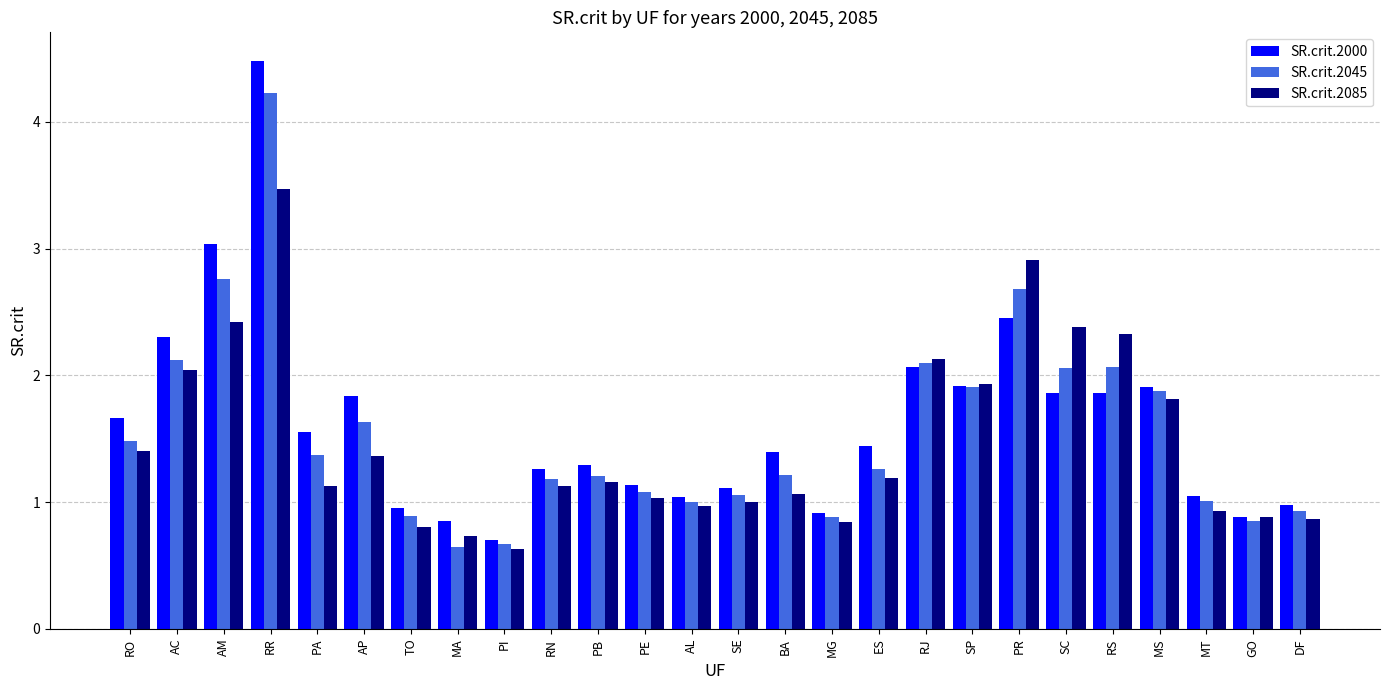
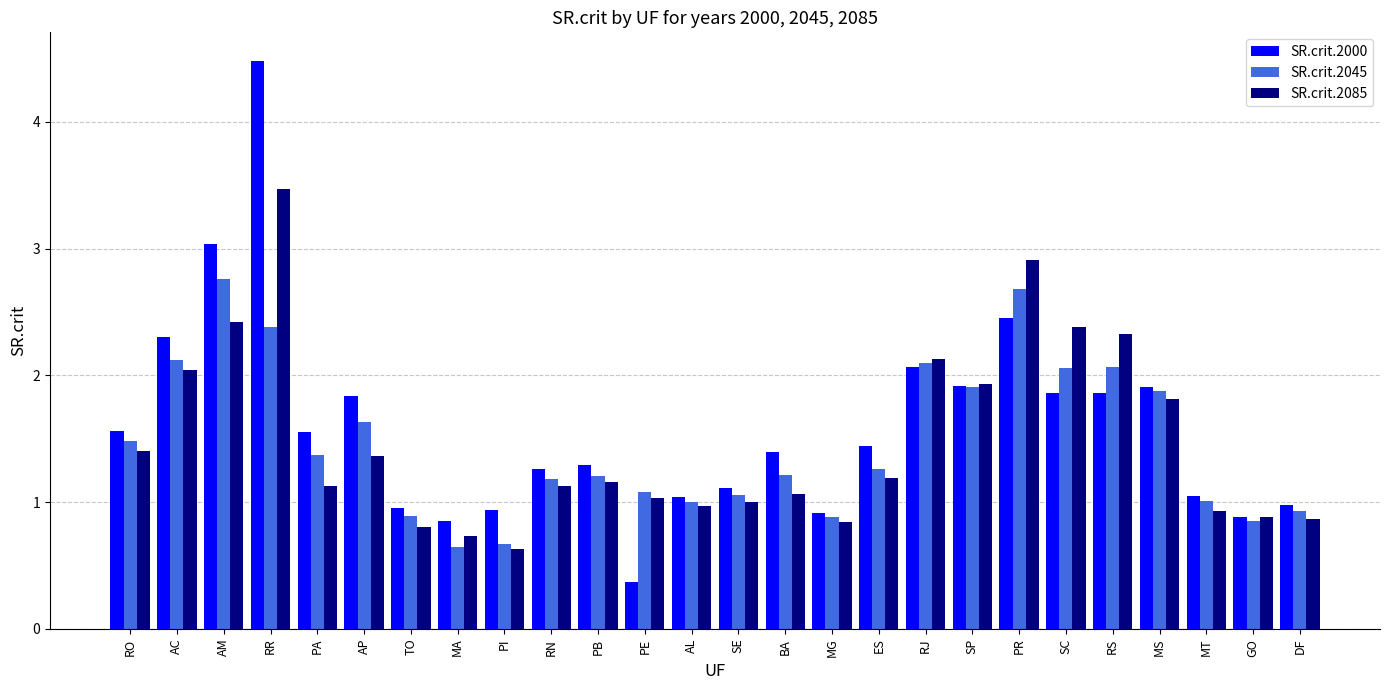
  {
    "SR.crit.2000": {
-     "RO": 1.66,
+     "RO": 1.56,
      "AC": 2.30,
      "AM": 3.04,
      "RR": 4.48,
      "PA": 1.55,
      "AP": 1.84,
      "TO": 0.95,
      "MA": 0.85,
-     "PI": 0.70,
+     "PI": 0.94,
      "RN": 1.27,
      "PB": 1.29,
-     "PE": 1.13,
+     "PE": 0.37,
      "AL": 1.04,
      "SE": 1.11,
      "BA": 1.40,
      "MG": 0.91,
      "ES": 1.44,
      "RJ": 2.07,
      "SP": 1.92,
      "PR": 2.46,
      "SC": 1.86,
      "RS": 1.86,
      "MS": 1.91,
      "MT": 1.05,
      "GO": 0.89,
      "DF": 0.98
    },
    "SR.crit.2045": {
      "RO": 1.48,
      "AC": 2.13,
      "AM": 2.76,
-     "RR": 4.23,
+     "RR": 2.38,
      "PA": 1.37,
      "AP": 1.63,
      "TO": 0.89,
      "MA": 0.65,
      "PI": 0.67,
      "RN": 1.18,
      "PB": 1.21,
      "PE": 1.08,
      "AL": 1.00,
      "SE": 1.06,
      "BA": 1.22,
      "MG": 0.88,
      "ES": 1.26,
      "RJ": 2.09,
      "SP": 1.91,
      "PR": 2.68,
      "SC": 2.06,
      "RS": 2.06,
      "MS": 1.88,
      "MT": 1.01,
      "GO": 0.85,
      "DF": 0.93
    },
    "SR.crit.2085": {
      "RO": 1.40,
      "AC": 2.04,
      "AM": 2.42,
      "RR": 3.47,
      "PA": 1.13,
      "AP": 1.36,
      "TO": 0.80,
      "MA": 0.73,
      "PI": 0.63,
      "RN": 1.13,
      "PB": 1.16,
      "PE": 1.03,
      "AL": 0.97,
      "SE": 1.00,
      "BA": 1.06,
      "MG": 0.84,
      "ES": 1.19,
      "RJ": 2.13,
      "SP": 1.94,
      "PR": 2.91,
      "SC": 2.38,
      "RS": 2.33,
      "MS": 1.81,
      "MT": 0.93,
      "GO": 0.88,
      "DF": 0.87
    }
  }
